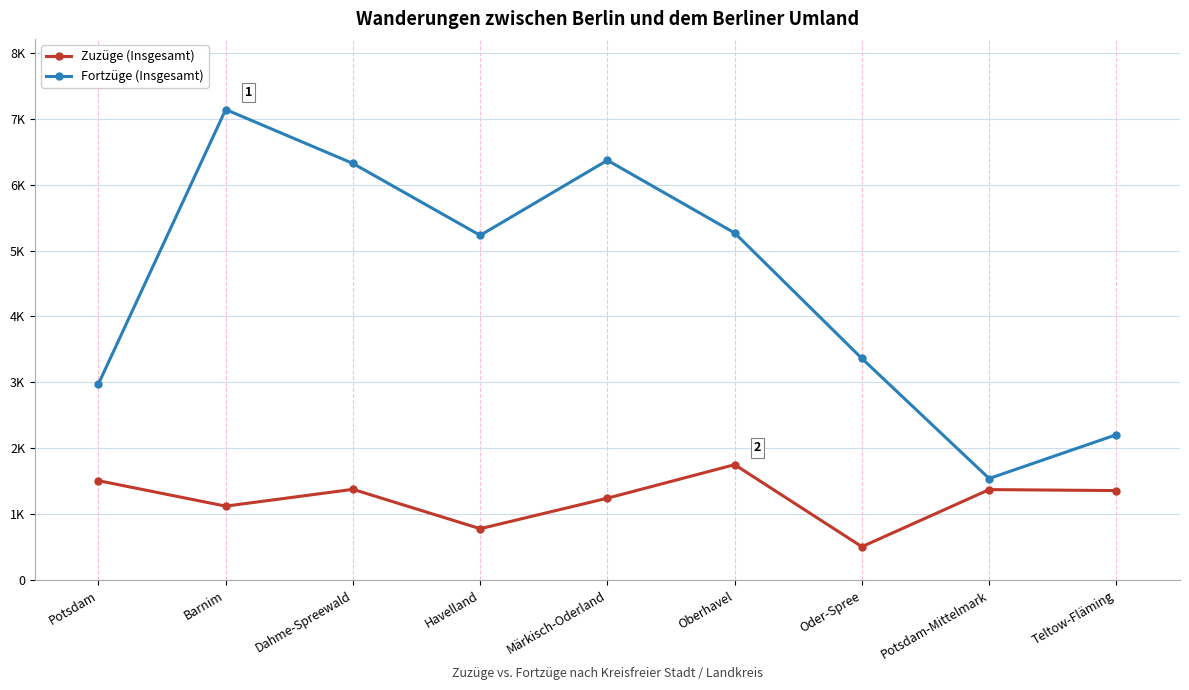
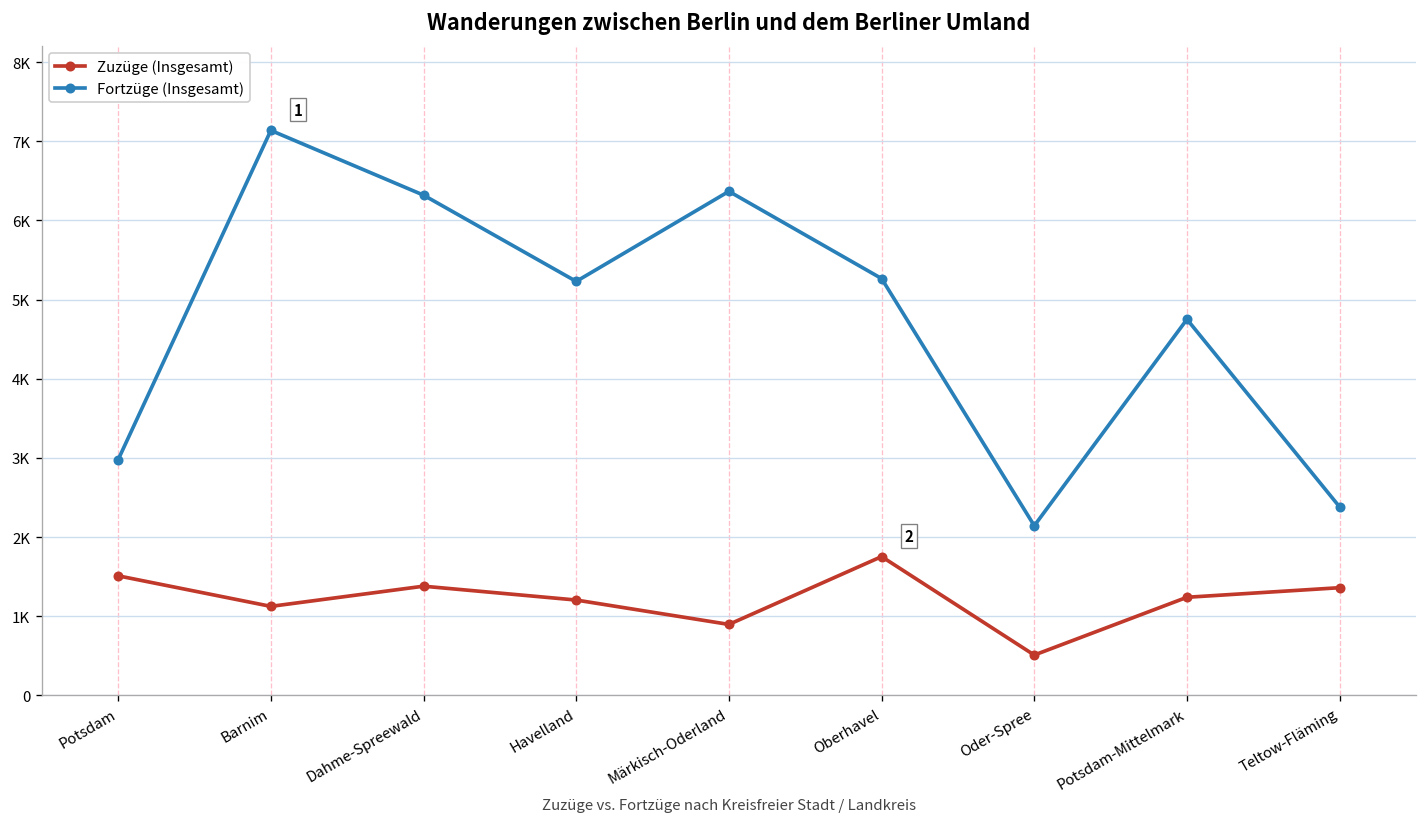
  {
    "Zuzüge (Insgesamt)": {
      "Potsdam": 1500,
      "Barnim": 1100,
      "Dahme-Spreewald": 1400,
-     "Havelland": 800,
-     "Märkisch-Oderland": 1200,
+     "Havelland": 1200,
+     "Märkisch-Oderland": 900,
      "Oder-Spree": 500,
-     "Potsdam-Mittelmark": 1400,
+     "Potsdam-Mittelmark": 1200,
      "Teltow-Fläming": 1400
    },
    "Fortzüge (Insgesamt)": {
      "Potsdam": 3000,
      "Dahme-Spreewald": 6300,
      "Havelland": 5200,
      "Märkisch-Oderland": 6400,
      "Oberhavel": 5300,
-     "Oder-Spree": 3400,
-     "Potsdam-Mittelmark": 1500,
-     "Teltow-Fläming": 2200
+     "Oder-Spree": 2100,
+     "Potsdam-Mittelmark": 4800,
+     "Teltow-Fläming": 2400
    }
  }
